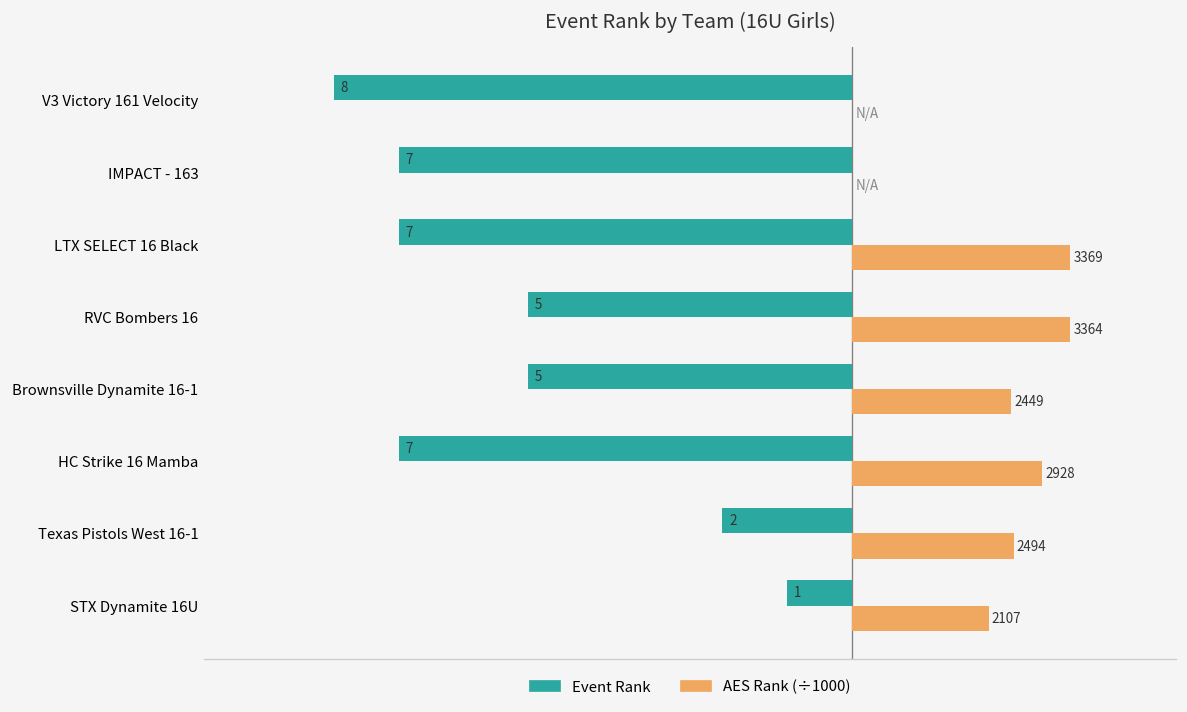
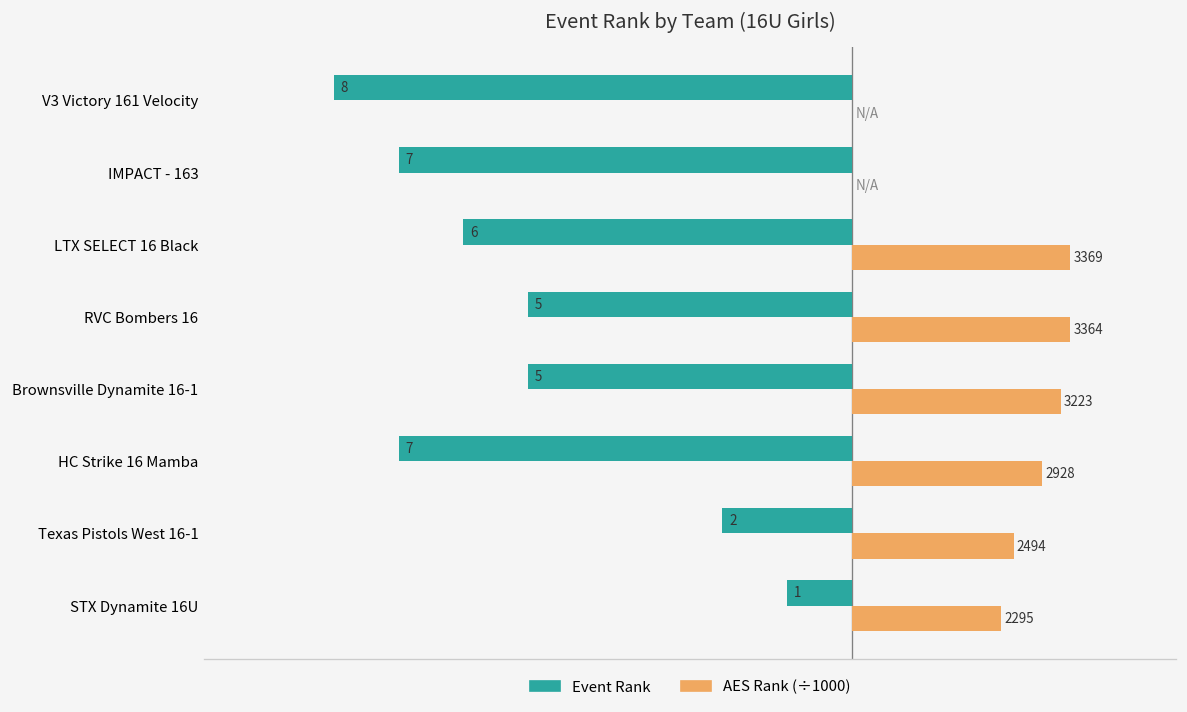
  {
    "Event Rank": {
-     "LTX SELECT 16 Black": 7
+     "LTX SELECT 16 Black": 6
    },
    "AES Rank (÷1000)": {
-     "Brownsville Dynamite 16-1": 2449,
-     "STX Dynamite 16U": 2107
+     "Brownsville Dynamite 16-1": 3223,
+     "STX Dynamite 16U": 2295
    }
  }
